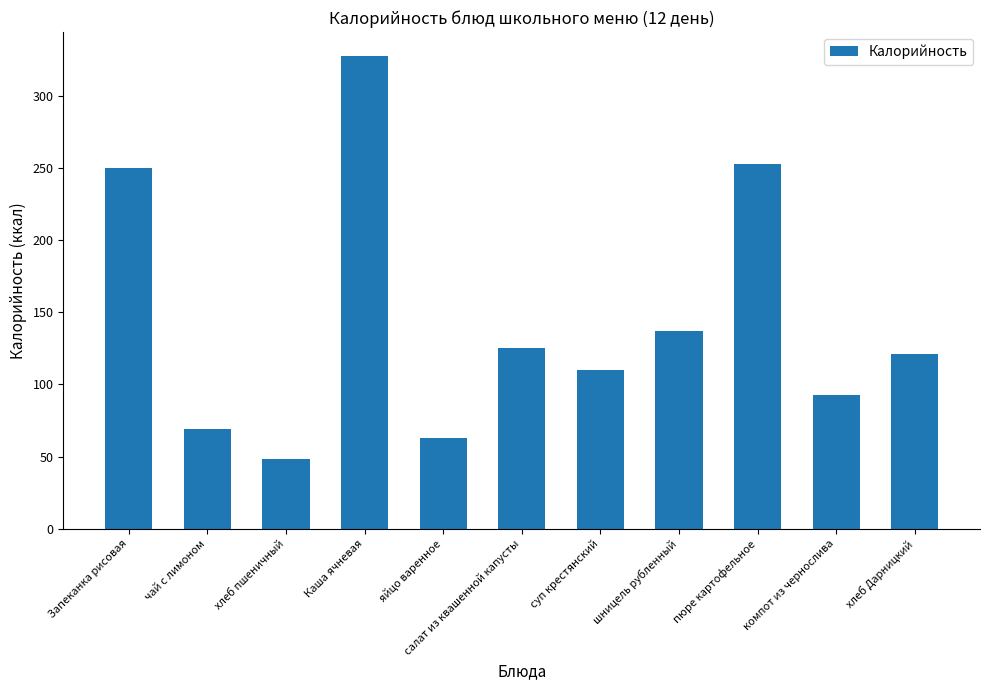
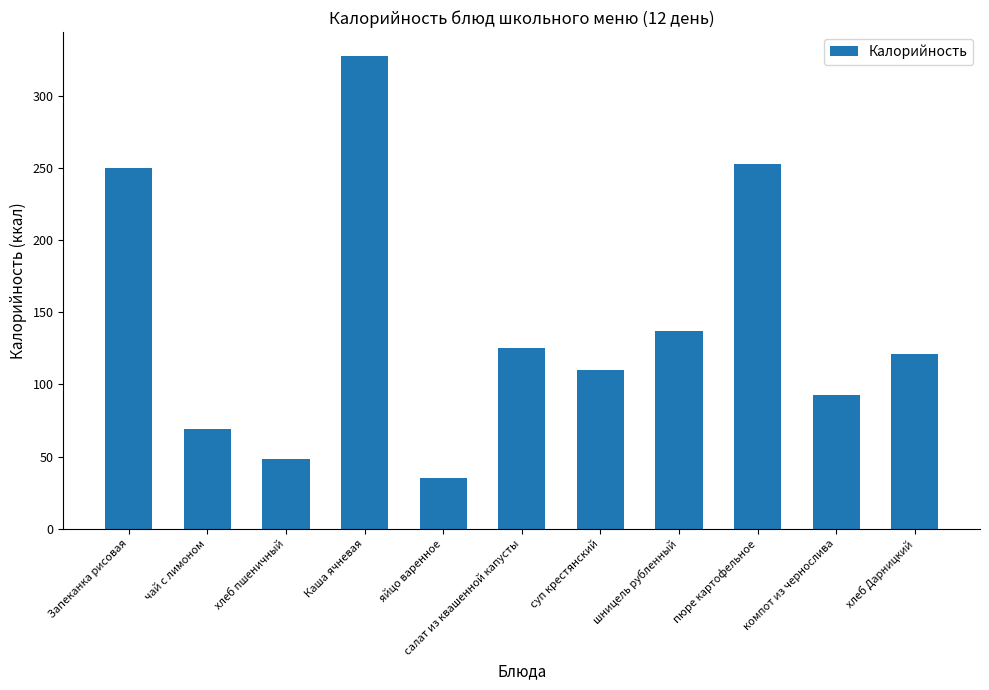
  {
    "Запеканка рисовая": 250,
    "чай с лимоном": 69,
    "хлеб пшеничный": 48,
    "Каша ячневая": 328,
-   "яйцо варенное": 63,
+   "яйцо варенное": 35,
    "салат из квашенной капусты": 125,
    "суп крестянский": 110,
    "шницель рубленный": 137,
    "пюре картофельное": 253,
    "компот из чернослива": 93,
    "хлеб Дарницкий": 121
  }
